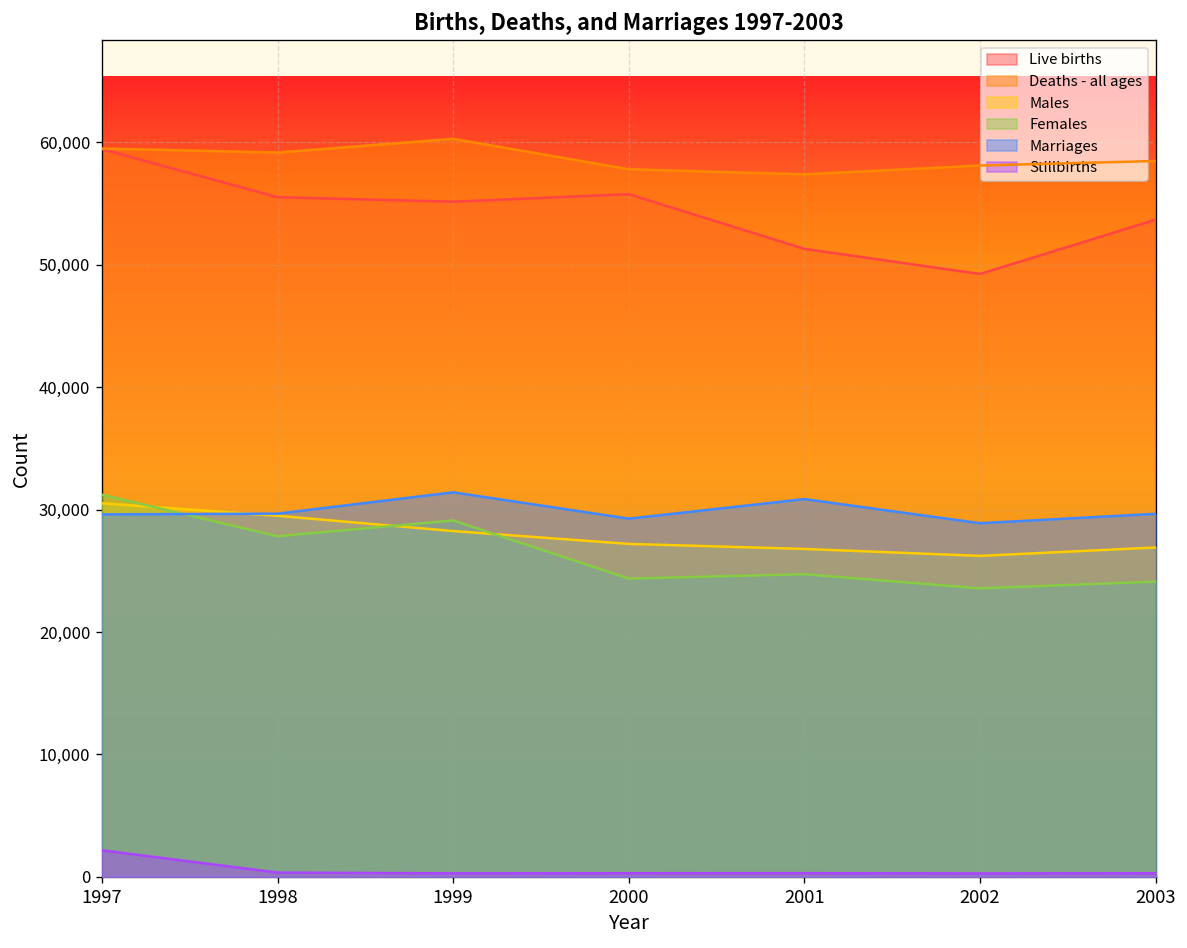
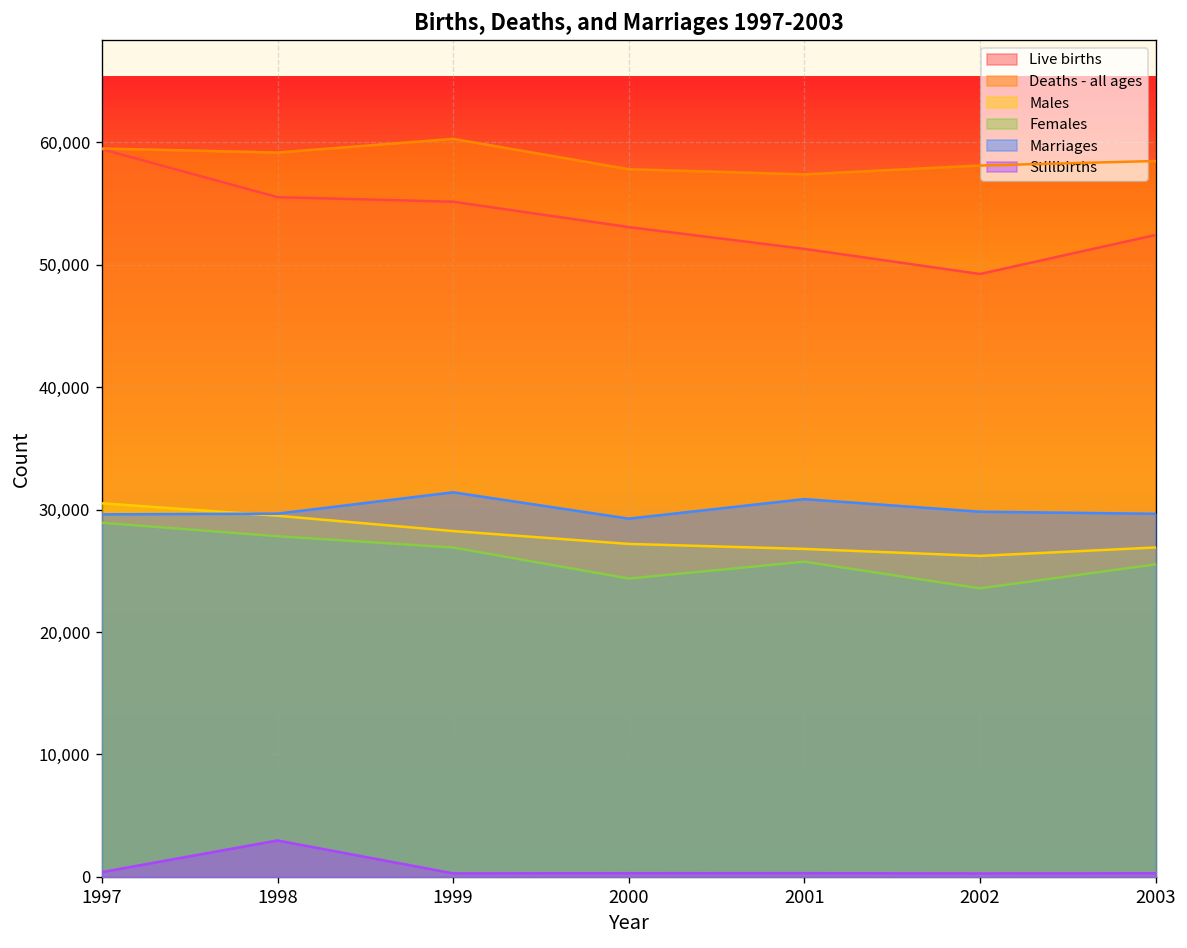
  {
    "Live births": {
      "1998": "55,500",
      "1999": "55,100",
-     "2000": "55,800",
+     "2000": "53,100",
      "2001": "51,300",
      "2002": "49,200",
-     "2003": "53,700"
+     "2003": "52,400"
    },
    "Females": {
-     "1997": "31,200",
+     "1997": "28,900",
      "1998": "27,800",
-     "1999": "29,100",
+     "1999": "26,900",
      "2000": "24,400",
-     "2001": "24,700",
+     "2001": "25,700",
      "2002": "23,600",
-     "2003": "24,100"
+     "2003": "25,500"
    },
    "Marriages": {
      "1997": "29,600",
      "1999": "31,400",
      "2000": "29,300",
      "2001": "30,900",
-     "2002": "28,900",
+     "2002": "29,800",
      "2003": "29,700"
    },
    "Stillbirths": {
-     "1997": "2,200",
-     "1998": "400",
+     "1997": "400",
+     "1998": "3,000",
      "1999": "300",
      "2000": "300",
      "2001": "300",
      "2002": "300",
      "2003": "300"
    }
  }
